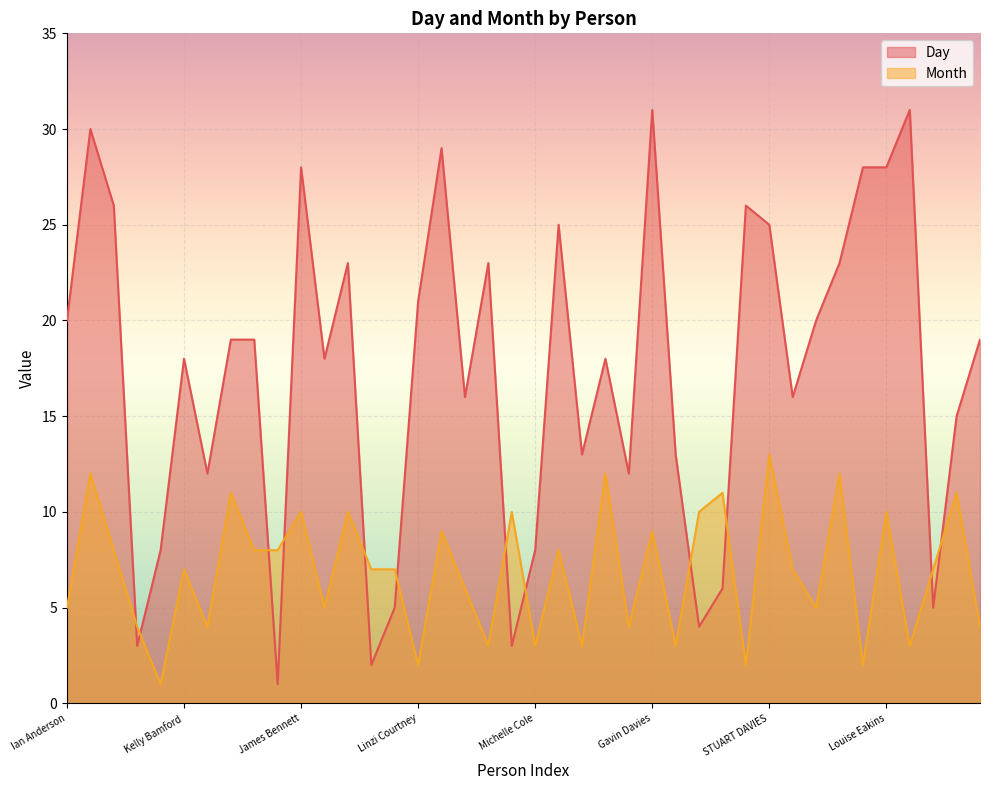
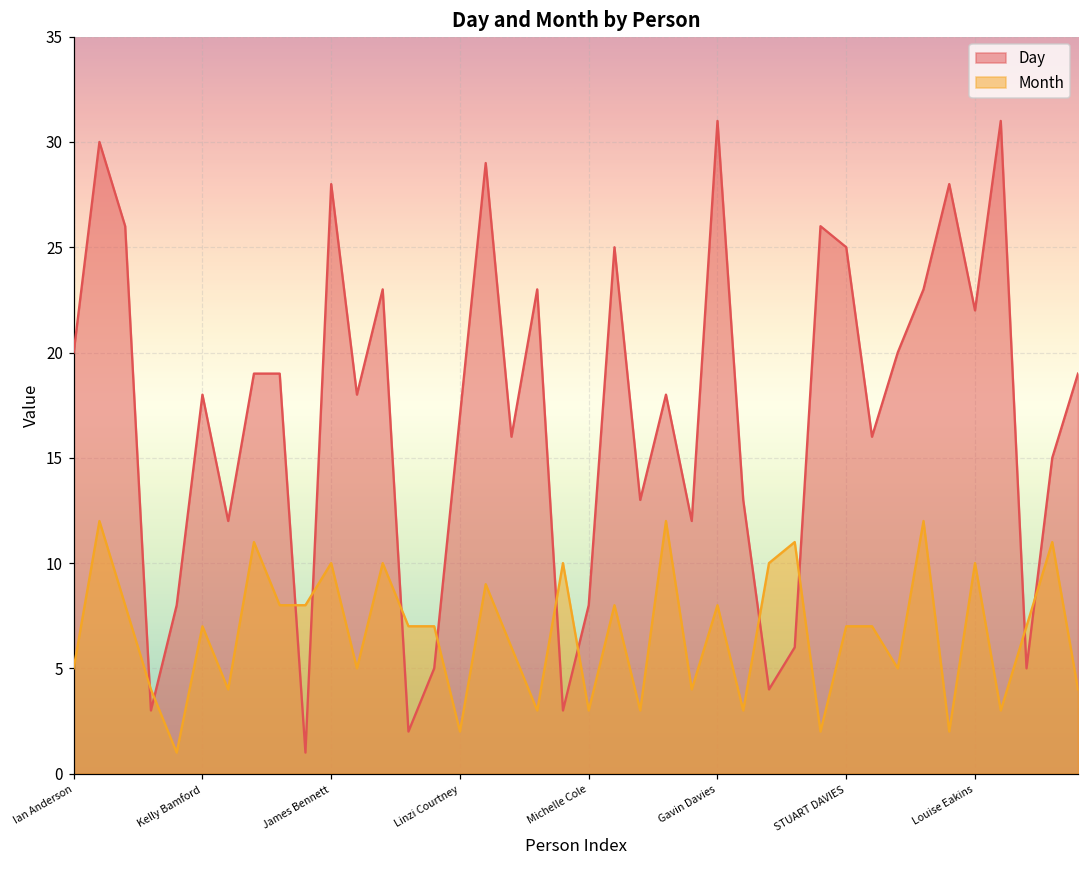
  {
    "Day": {
      "Ian Anderson": 20,
      "Kelly Bamford": 18,
      "James Bennett": 28,
-     "Linzi Courtney": 21,
+     "Linzi Courtney": 17,
      "Michelle Cole": 8,
      "Gavin Davies": 31,
      "STUART DAVIES": 25,
-     "Louise Eakins": 28
+     "Louise Eakins": 22
    },
    "Month": {
      "Ian Anderson": 5,
      "Kelly Bamford": 7,
      "James Bennett": 10,
      "Linzi Courtney": 2,
      "Michelle Cole": 3,
-     "Gavin Davies": 9,
-     "STUART DAVIES": 13,
+     "Gavin Davies": 8,
+     "STUART DAVIES": 7,
      "Louise Eakins": 10
    }
  }
